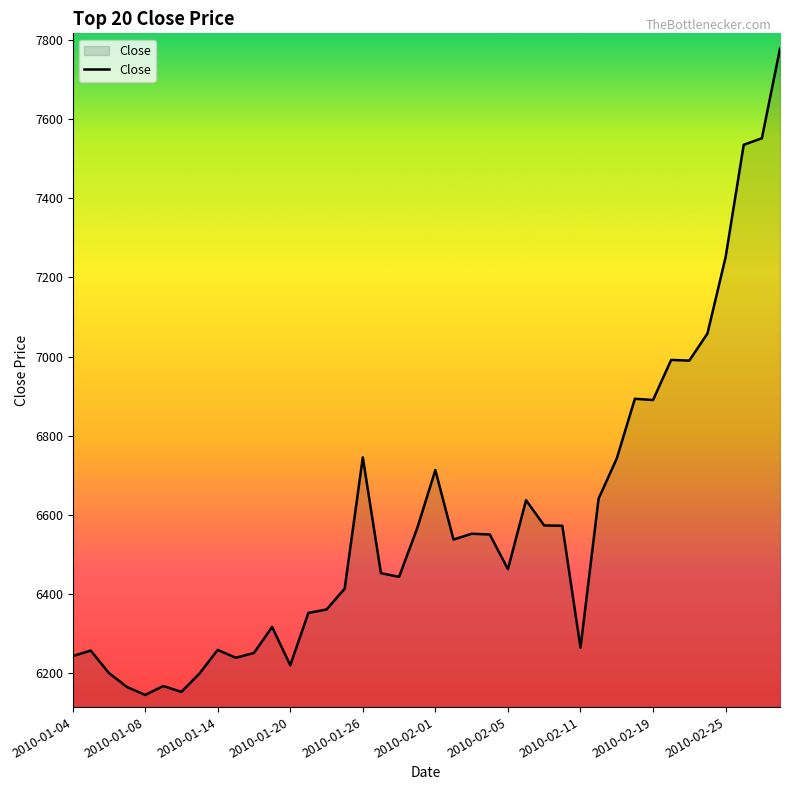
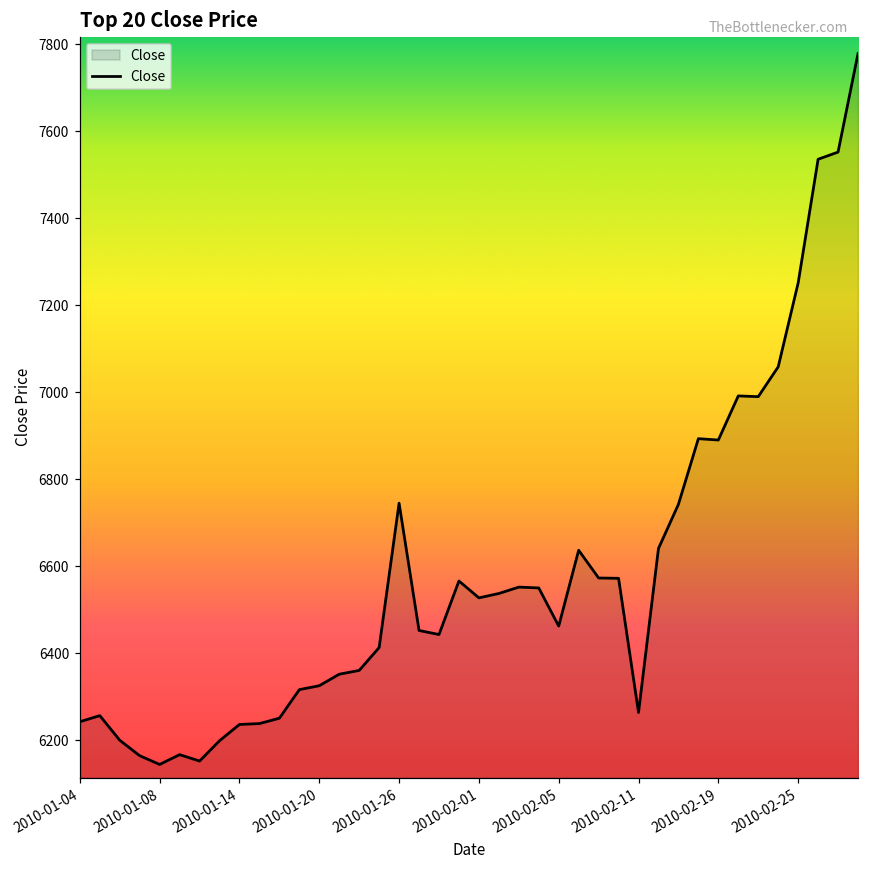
  {
    "2010-01-04": 6240,
    "2010-01-08": 6140,
-   "2010-01-14": 6260,
-   "2010-01-20": 6220,
+   "2010-01-14": 6240,
+   "2010-01-20": 6330,
    "2010-01-26": 6740,
-   "2010-02-01": 6710,
+   "2010-02-01": 6530,
    "2010-02-05": 6460,
    "2010-02-11": 6260,
    "2010-02-19": 6890,
    "2010-02-25": 7250
  }
